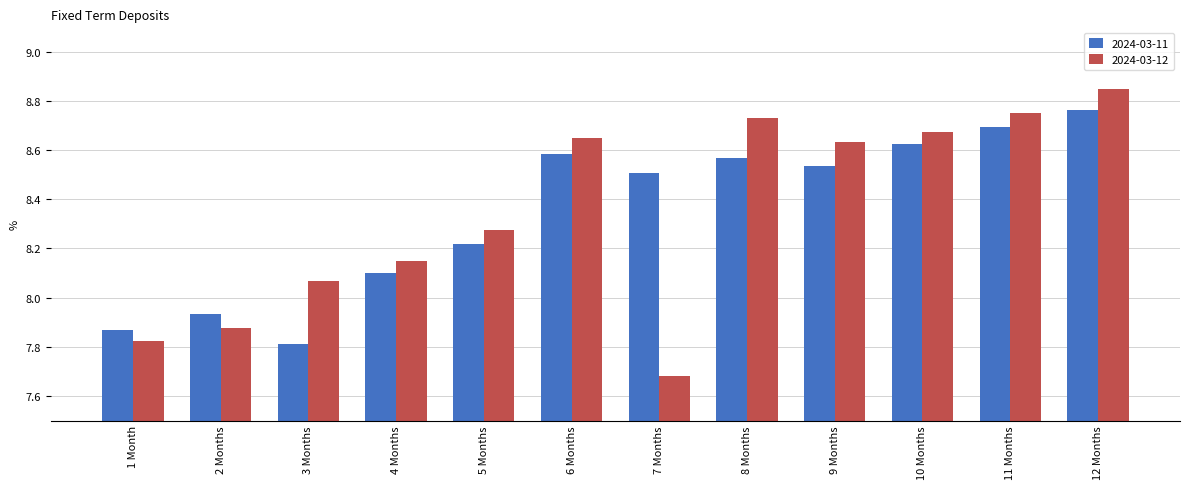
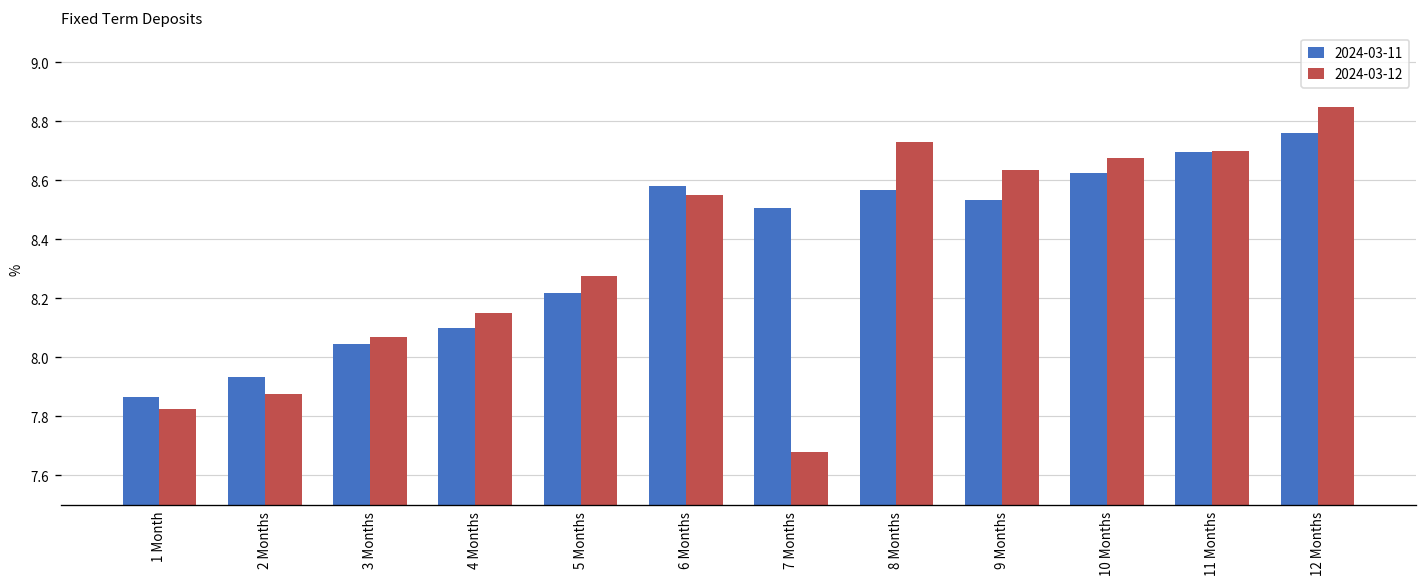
  {
    "2024-03-11": {
      "1 Month": 7.87,
      "2 Months": 7.93,
-     "3 Months": 7.81,
+     "3 Months": 8.05,
      "4 Months": 8.10,
      "5 Months": 8.22,
      "6 Months": 8.58,
      "7 Months": 8.51,
      "8 Months": 8.57,
      "9 Months": 8.53,
      "10 Months": 8.63,
      "11 Months": 8.70,
      "12 Months": 8.76
    },
    "2024-03-12": {
      "1 Month": 7.83,
      "2 Months": 7.88,
      "3 Months": 8.07,
      "4 Months": 8.15,
      "5 Months": 8.28,
-     "6 Months": 8.65,
+     "6 Months": 8.55,
      "7 Months": 7.68,
      "8 Months": 8.73,
      "9 Months": 8.64,
      "10 Months": 8.68,
-     "11 Months": 8.75,
+     "11 Months": 8.70,
      "12 Months": 8.85
    }
  }
